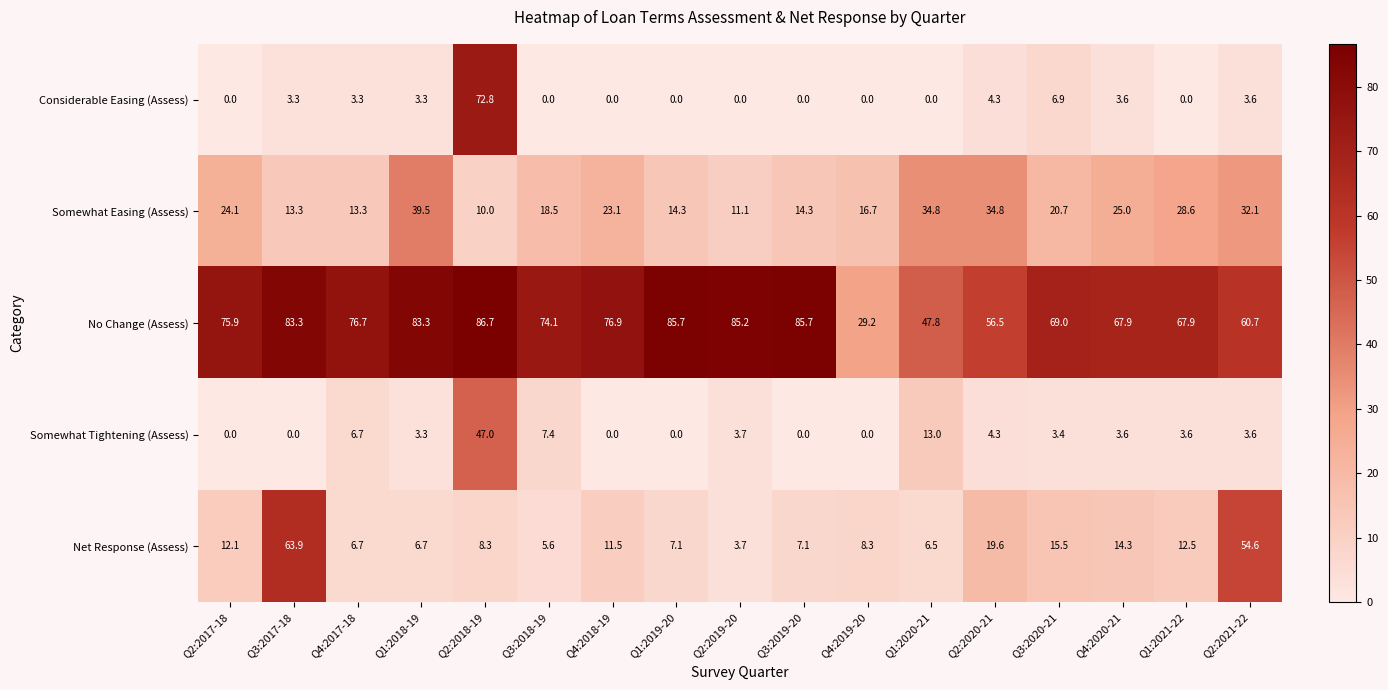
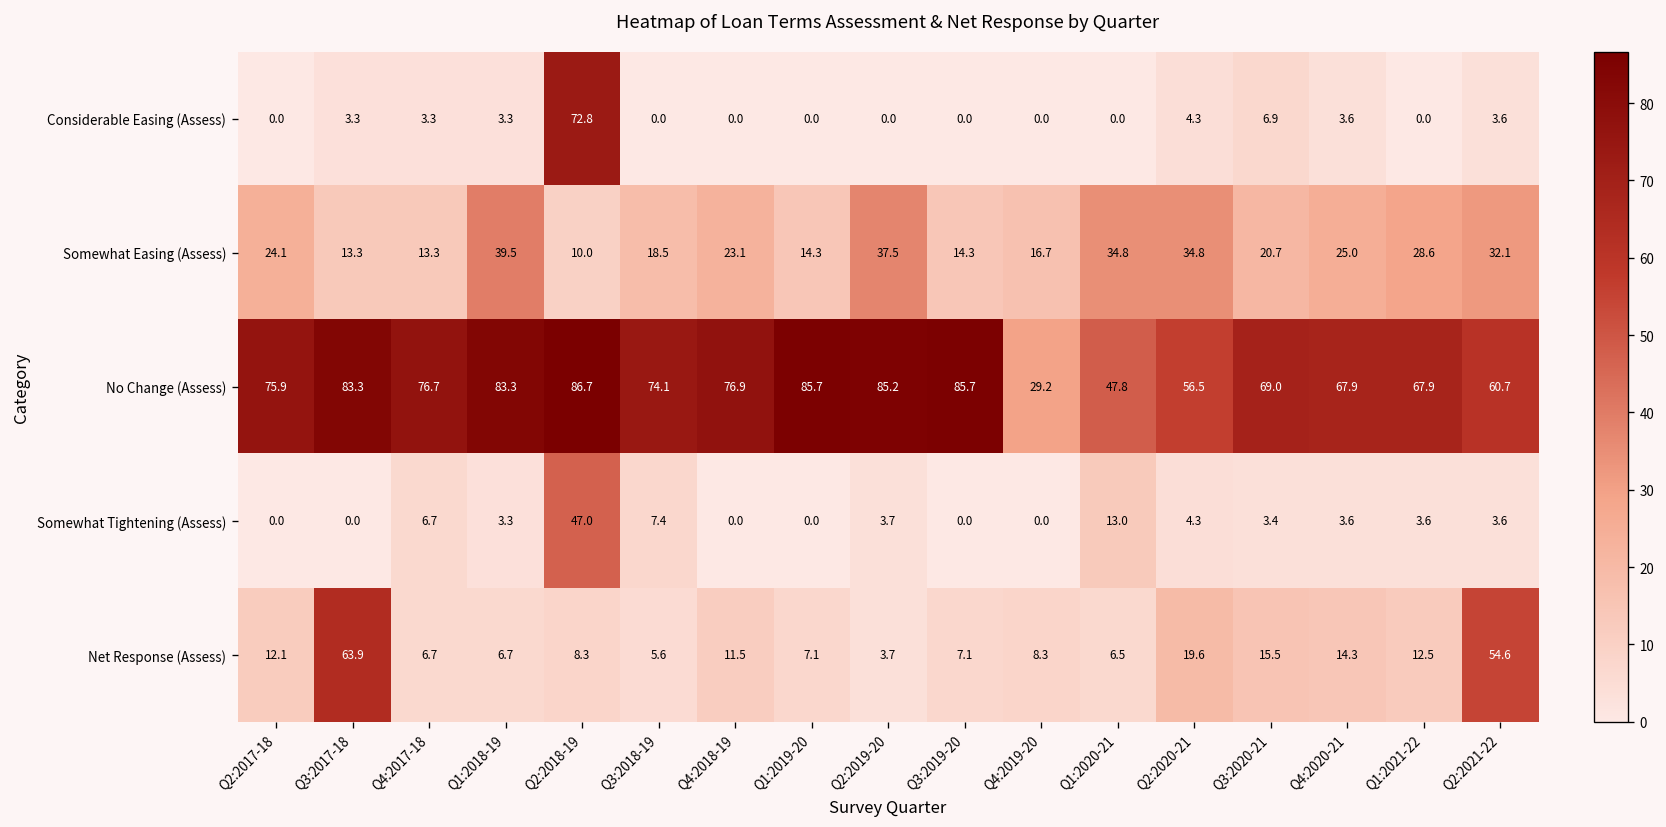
  {
    "Considerable Easing (Assess)": {
      "Q2:2017-18": 0.0,
      "Q3:2017-18": 3.3,
      "Q4:2017-18": 3.3,
      "Q1:2018-19": 3.3,
      "Q2:2018-19": 72.8,
      "Q3:2018-19": 0.0,
      "Q4:2018-19": 0.0,
      "Q1:2019-20": 0.0,
      "Q2:2019-20": 0.0,
      "Q3:2019-20": 0.0,
      "Q4:2019-20": 0.0,
      "Q1:2020-21": 0.0,
      "Q2:2020-21": 4.3,
      "Q3:2020-21": 6.9,
      "Q4:2020-21": 3.6,
      "Q1:2021-22": 0.0,
      "Q2:2021-22": 3.6
    },
    "Somewhat Easing (Assess)": {
      "Q2:2017-18": 24.1,
      "Q3:2017-18": 13.3,
      "Q4:2017-18": 13.3,
      "Q1:2018-19": 39.5,
      "Q2:2018-19": 10.0,
      "Q3:2018-19": 18.5,
      "Q4:2018-19": 23.1,
      "Q1:2019-20": 14.3,
-     "Q2:2019-20": 11.1,
+     "Q2:2019-20": 37.5,
      "Q3:2019-20": 14.3,
      "Q4:2019-20": 16.7,
      "Q1:2020-21": 34.8,
      "Q2:2020-21": 34.8,
      "Q3:2020-21": 20.7,
      "Q4:2020-21": 25.0,
      "Q1:2021-22": 28.6,
      "Q2:2021-22": 32.1
    },
    "No Change (Assess)": {
      "Q2:2017-18": 75.9,
      "Q3:2017-18": 83.3,
      "Q4:2017-18": 76.7,
      "Q1:2018-19": 83.3,
      "Q2:2018-19": 86.7,
      "Q3:2018-19": 74.1,
      "Q4:2018-19": 76.9,
      "Q1:2019-20": 85.7,
      "Q2:2019-20": 85.2,
      "Q3:2019-20": 85.7,
      "Q4:2019-20": 29.2,
      "Q1:2020-21": 47.8,
      "Q2:2020-21": 56.5,
      "Q3:2020-21": 69.0,
      "Q4:2020-21": 67.9,
      "Q1:2021-22": 67.9,
      "Q2:2021-22": 60.7
    },
    "Somewhat Tightening (Assess)": {
      "Q2:2017-18": 0.0,
      "Q3:2017-18": 0.0,
      "Q4:2017-18": 6.7,
      "Q1:2018-19": 3.3,
      "Q2:2018-19": 47.0,
      "Q3:2018-19": 7.4,
      "Q4:2018-19": 0.0,
      "Q1:2019-20": 0.0,
      "Q2:2019-20": 3.7,
      "Q3:2019-20": 0.0,
      "Q4:2019-20": 0.0,
      "Q1:2020-21": 13.0,
      "Q2:2020-21": 4.3,
      "Q3:2020-21": 3.4,
      "Q4:2020-21": 3.6,
      "Q1:2021-22": 3.6,
      "Q2:2021-22": 3.6
    },
    "Net Response (Assess)": {
      "Q2:2017-18": 12.1,
      "Q3:2017-18": 63.9,
      "Q4:2017-18": 6.7,
      "Q1:2018-19": 6.7,
      "Q2:2018-19": 8.3,
      "Q3:2018-19": 5.6,
      "Q4:2018-19": 11.5,
      "Q1:2019-20": 7.1,
      "Q2:2019-20": 3.7,
      "Q3:2019-20": 7.1,
      "Q4:2019-20": 8.3,
      "Q1:2020-21": 6.5,
      "Q2:2020-21": 19.6,
      "Q3:2020-21": 15.5,
      "Q4:2020-21": 14.3,
      "Q1:2021-22": 12.5,
      "Q2:2021-22": 54.6
    }
  }
